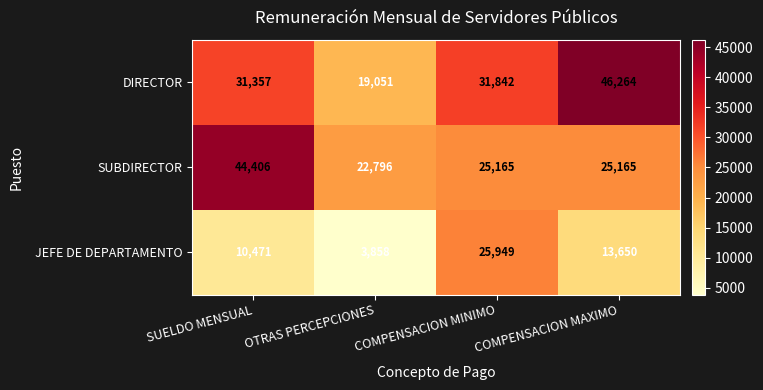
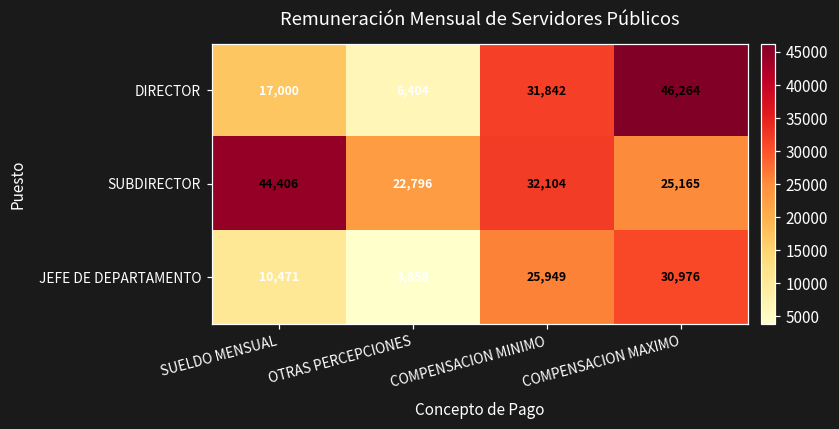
  {
    "DIRECTOR": {
-     "SUELDO MENSUAL": "31,357",
-     "OTRAS PERCEPCIONES": "19,051",
+     "SUELDO MENSUAL": "17,000",
+     "OTRAS PERCEPCIONES": "6,404",
      "COMPENSACION MINIMO": "31,842",
      "COMPENSACION MAXIMO": "46,264"
    },
    "SUBDIRECTOR": {
      "SUELDO MENSUAL": "44,406",
      "OTRAS PERCEPCIONES": "22,796",
-     "COMPENSACION MINIMO": "25,165",
+     "COMPENSACION MINIMO": "32,104",
      "COMPENSACION MAXIMO": "25,165"
    },
    "JEFE DE DEPARTAMENTO": {
      "SUELDO MENSUAL": "10,471",
      "OTRAS PERCEPCIONES": "3,858",
      "COMPENSACION MINIMO": "25,949",
-     "COMPENSACION MAXIMO": "13,650"
+     "COMPENSACION MAXIMO": "30,976"
    }
  }
